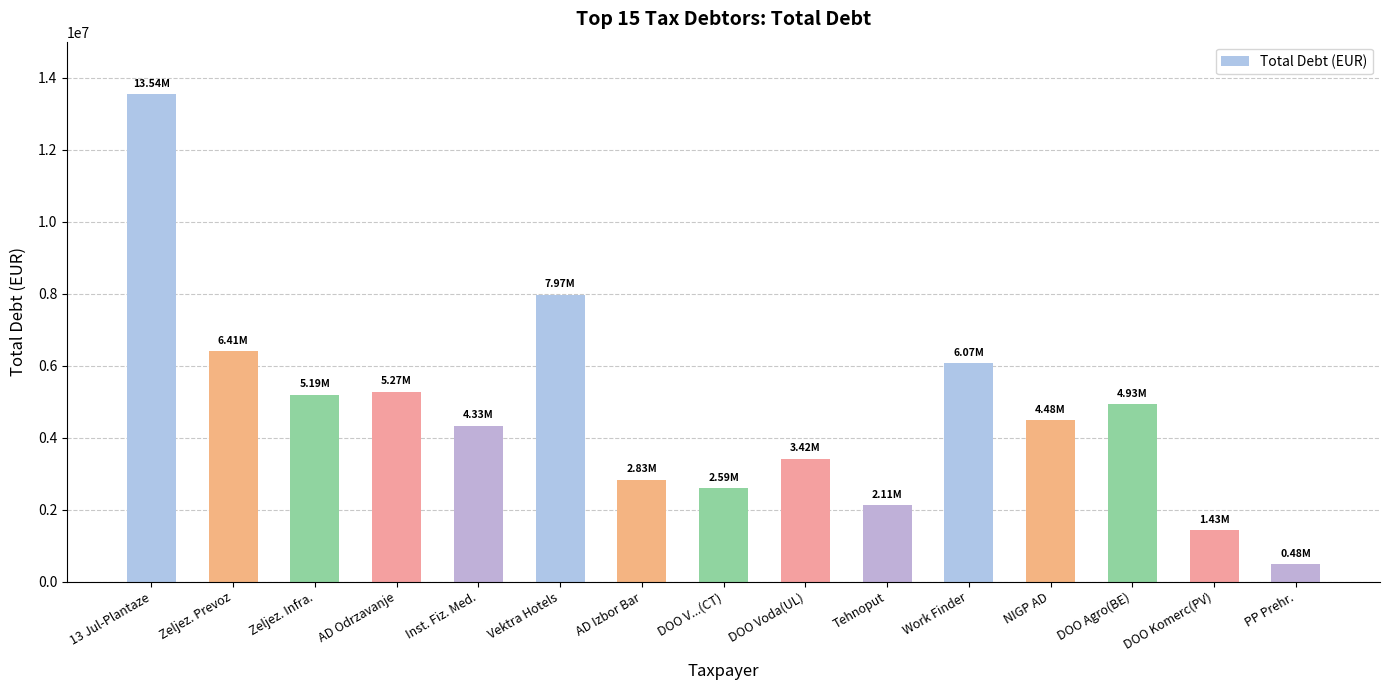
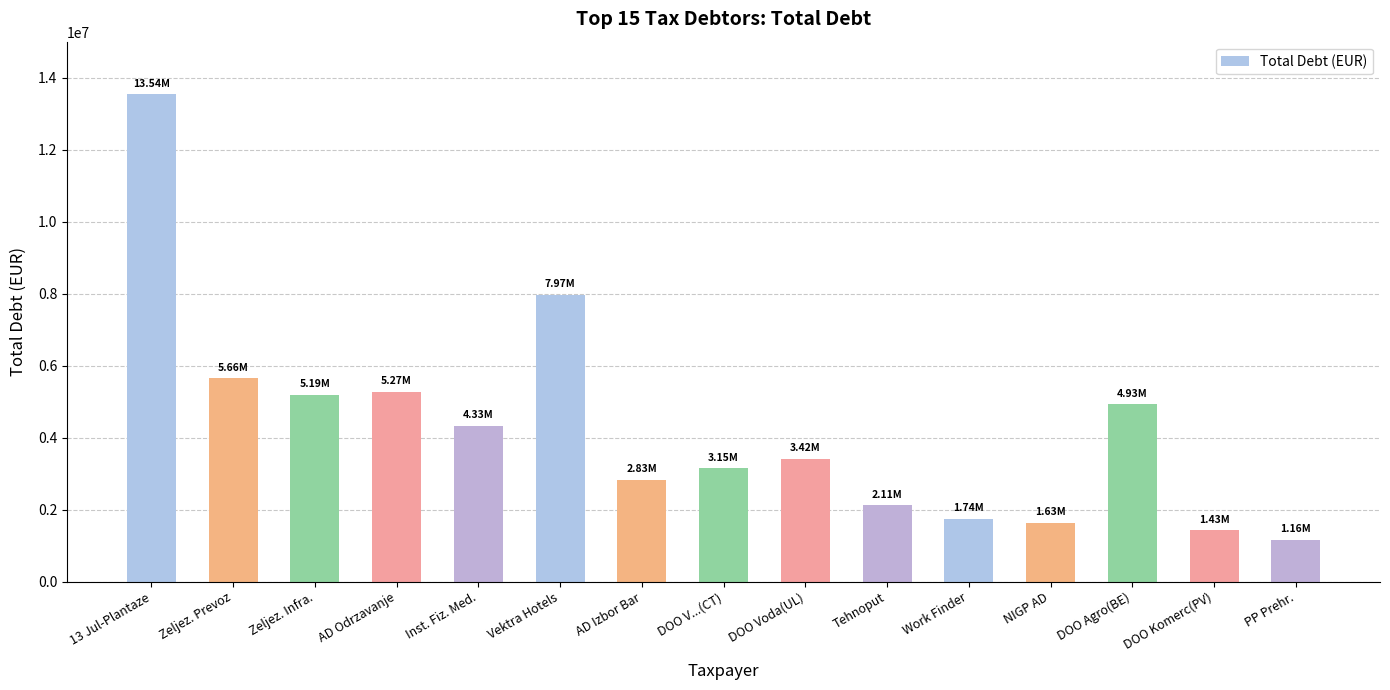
  {
    "13 Jul-Plantaze": "13.54M",
-   "Zeljez. Prevoz": "6.41M",
+   "Zeljez. Prevoz": "5.66M",
    "Zeljez. Infra.": "5.19M",
    "AD Odrzavanje": "5.27M",
    "Inst. Fiz. Med.": "4.33M",
    "Vektra Hotels": "7.97M",
    "AD Izbor Bar": "2.83M",
-   "DOO V...(CT)": "2.59M",
+   "DOO V...(CT)": "3.15M",
    "DOO Voda(UL)": "3.42M",
    "Tehnoput": "2.11M",
-   "Work Finder": "6.07M",
-   "NIGP AD": "4.48M",
+   "Work Finder": "1.74M",
+   "NIGP AD": "1.63M",
    "DOO Agro(BE)": "4.93M",
    "DOO Komerc(PV)": "1.43M",
-   "PP Prehr.": "0.48M"
+   "PP Prehr.": "1.16M"
  }
